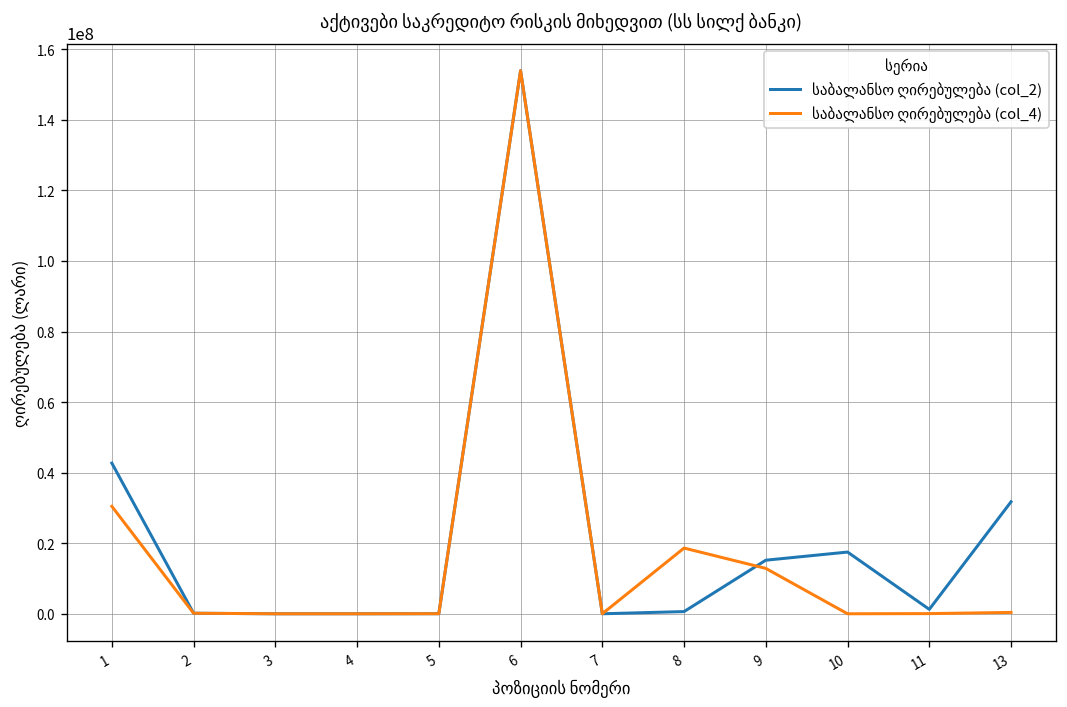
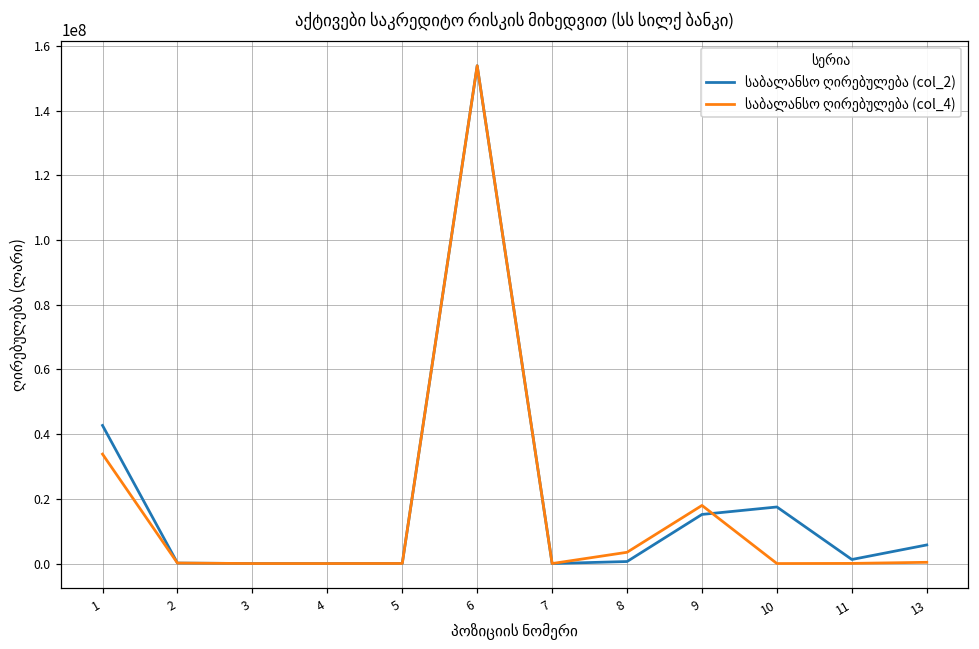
  {
    "საბალანსო ღირებულება (col_2)": {
      "1": 43000000,
      "8": 1000000,
      "9": 15000000,
      "10": 17000000,
      "11": 1000000,
-     "13": 32000000
+     "13": 6000000
    },
    "საბალანსო ღირებულება (col_4)": {
-     "1": 30000000,
-     "8": 19000000,
-     "9": 13000000,
+     "1": 34000000,
+     "8": 3000000,
+     "9": 18000000,
      "10": 0,
      "11": 0,
      "13": 0
    }
  }
